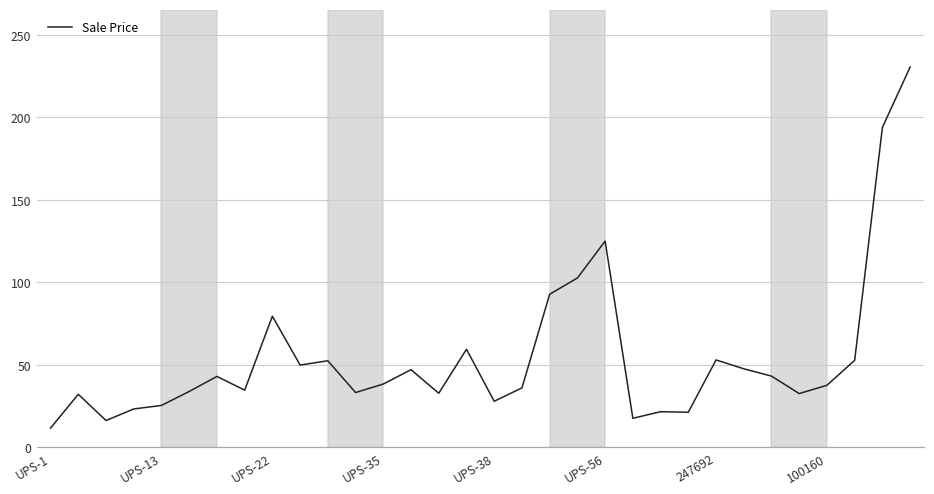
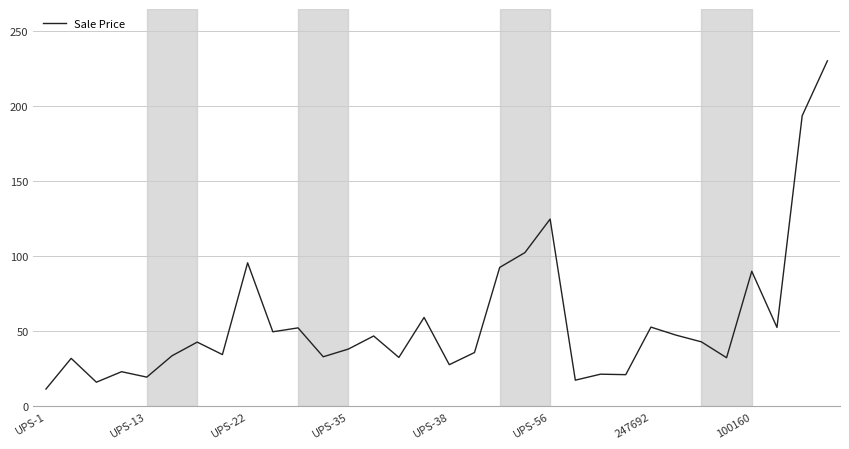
  {
    "UPS-1": 12,
-   "UPS-13": 25,
-   "UPS-22": 79,
+   "UPS-13": 20,
+   "UPS-22": 96,
    "UPS-35": 38,
    "UPS-38": 28,
    "UPS-56": 125,
    "247692": 53,
-   "100160": 38
+   "100160": 90
  }
